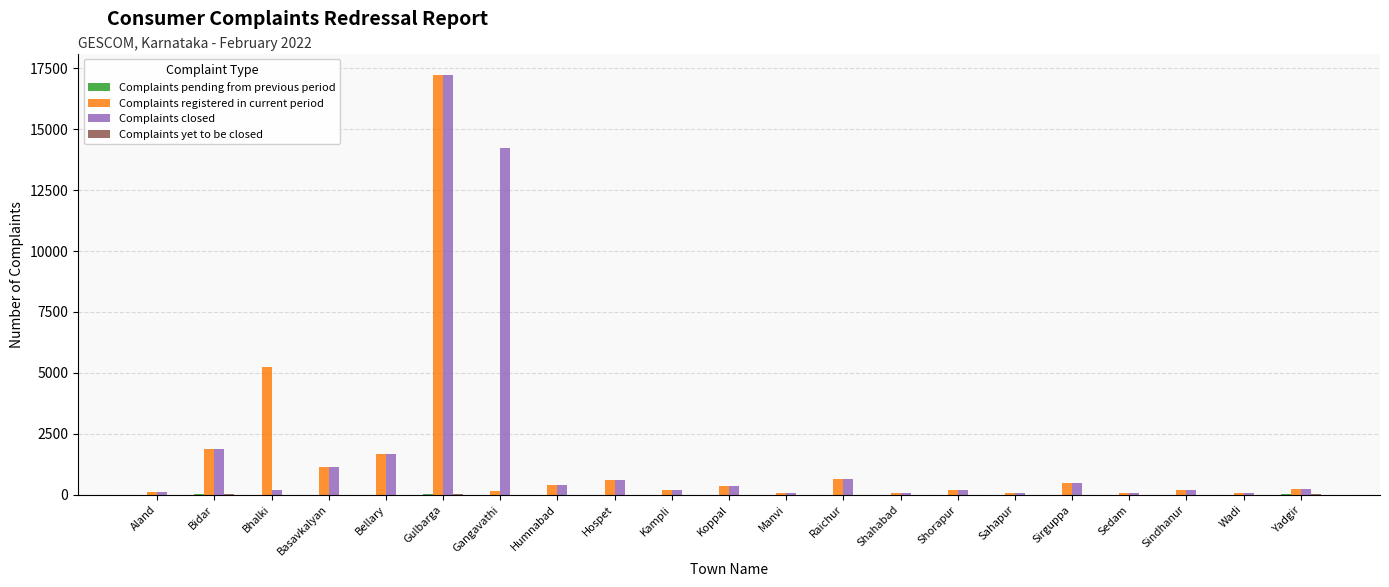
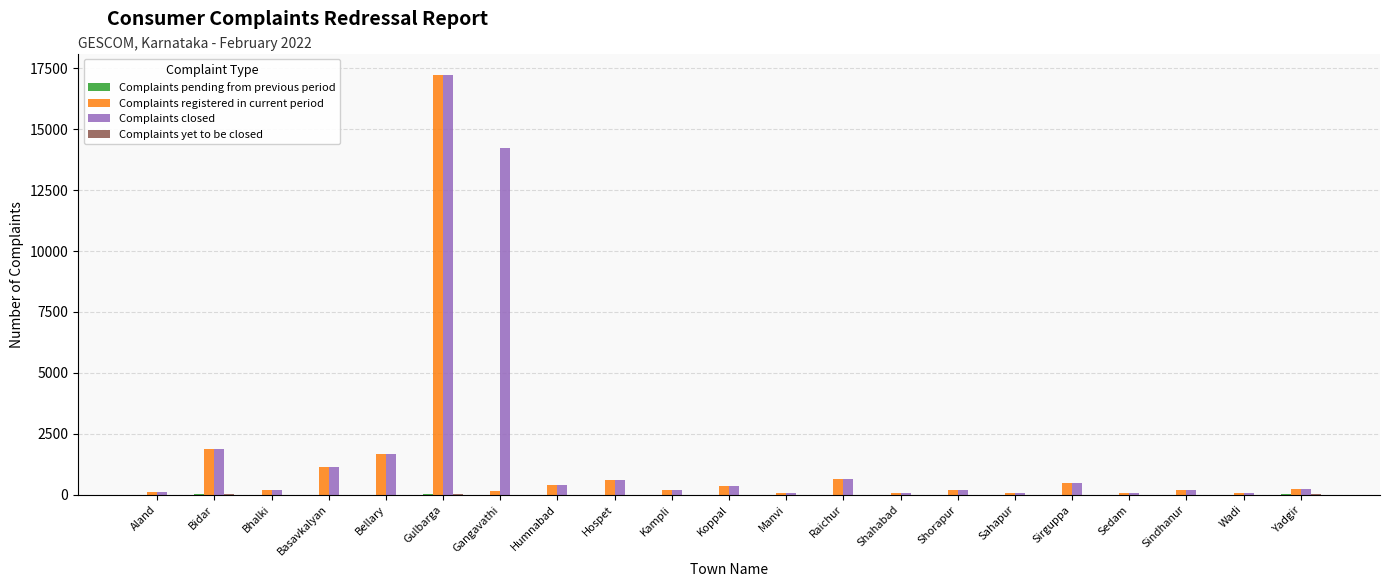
  {
    "Complaints pending from previous period": {
      "Aland": 0,
      "Basavkalyan": 0,
      "Bellary": 0,
      "Gangavathi": 0,
      "Humnabad": 0,
      "Hospet": 0,
      "Kampli": 0,
      "Koppal": 0,
      "Manvi": 0,
      "Raichur": 0,
      "Shahabad": 0,
      "Shorapur": 0,
      "Sahapur": 0,
      "Sirguppa": 0,
      "Sedam": 0,
      "Sindhanur": 0,
      "Wadi": 0
    },
    "Complaints registered in current period": {
      "Aland": 100,
      "Bidar": 1900,
-     "Bhalki": 5300,
+     "Bhalki": 200,
      "Basavkalyan": 1100,
      "Bellary": 1700,
      "Gulbarga": 17200,
      "Gangavathi": 100,
      "Humnabad": 400,
      "Hospet": 600,
      "Kampli": 200,
      "Koppal": 400,
      "Raichur": 600,
      "Shorapur": 200,
      "Sirguppa": 500,
      "Sindhanur": 200,
      "Yadgir": 200
    },
    "Complaints closed": {
      "Aland": 100,
      "Bidar": 1900,
      "Bhalki": 200,
      "Basavkalyan": 1100,
      "Bellary": 1700,
      "Gulbarga": 17200,
      "Gangavathi": 14200,
      "Humnabad": 400,
      "Hospet": 600,
      "Kampli": 200,
      "Koppal": 400,
      "Raichur": 600,
      "Shorapur": 200,
      "Sirguppa": 500,
      "Sindhanur": 200,
      "Yadgir": 300
    },
    "Complaints yet to be closed": {
      "Aland": 0,
      "Bhalki": 0,
      "Basavkalyan": 0,
      "Bellary": 0,
      "Gangavathi": 0,
      "Humnabad": 0,
      "Hospet": 0,
      "Kampli": 0,
      "Koppal": 0,
      "Manvi": 0,
      "Raichur": 0,
      "Shahabad": 0,
      "Shorapur": 0,
      "Sahapur": 0,
      "Sirguppa": 0,
      "Sedam": 0,
      "Sindhanur": 0,
      "Wadi": 0
    }
  }
